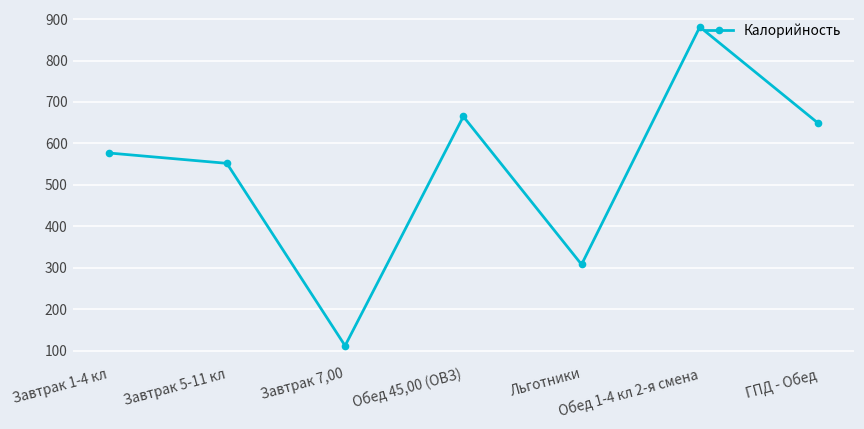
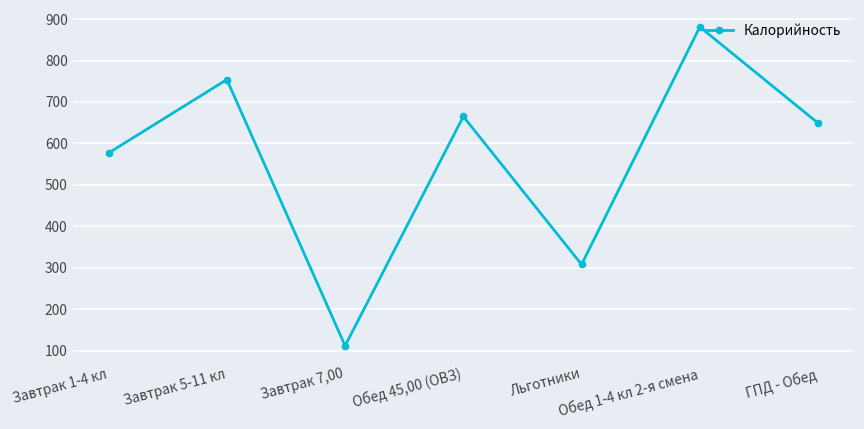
  {
    "Завтрак 1-4 кл": 580,
-   "Завтрак 5-11 кл": 550,
+   "Завтрак 5-11 кл": 750,
    "Завтрак 7,00": 110,
    "Обед 45,00 (ОВЗ)": 670,
    "Льготники": 310,
    "Обед 1-4 кл 2-я смена": 880,
    "ГПД - Обед": 650
  }
